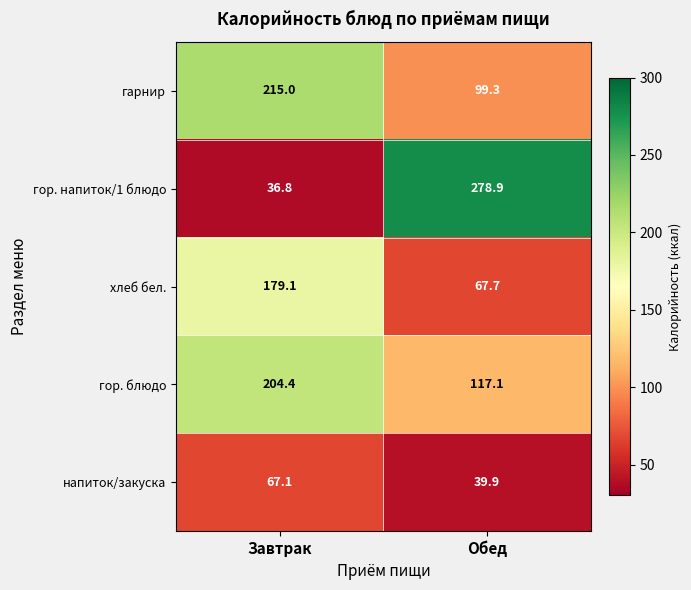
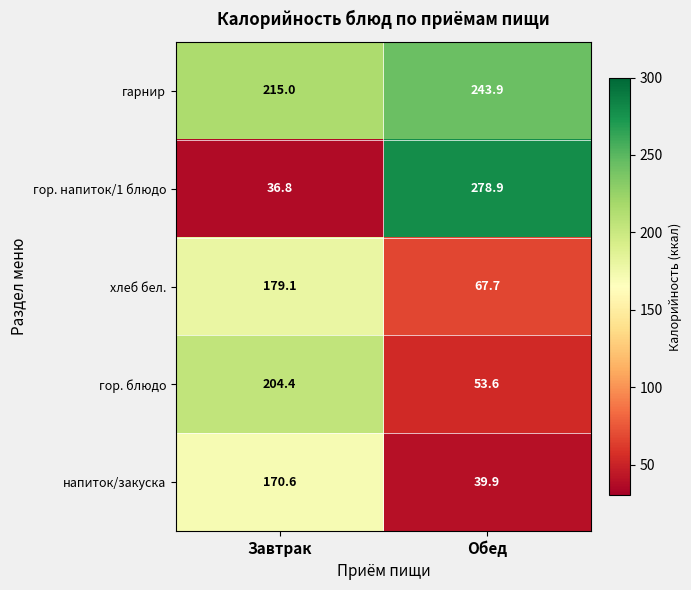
  {
    "гарнир": {
      "Завтрак": 215.0,
-     "Обед": 99.3
+     "Обед": 243.9
    },
    "гор. напиток/1 блюдо": {
      "Завтрак": 36.8,
      "Обед": 278.9
    },
    "хлеб бел.": {
      "Завтрак": 179.1,
      "Обед": 67.7
    },
    "гор. блюдо": {
      "Завтрак": 204.4,
-     "Обед": 117.1
+     "Обед": 53.6
    },
    "напиток/закуска": {
-     "Завтрак": 67.1,
+     "Завтрак": 170.6,
      "Обед": 39.9
    }
  }
